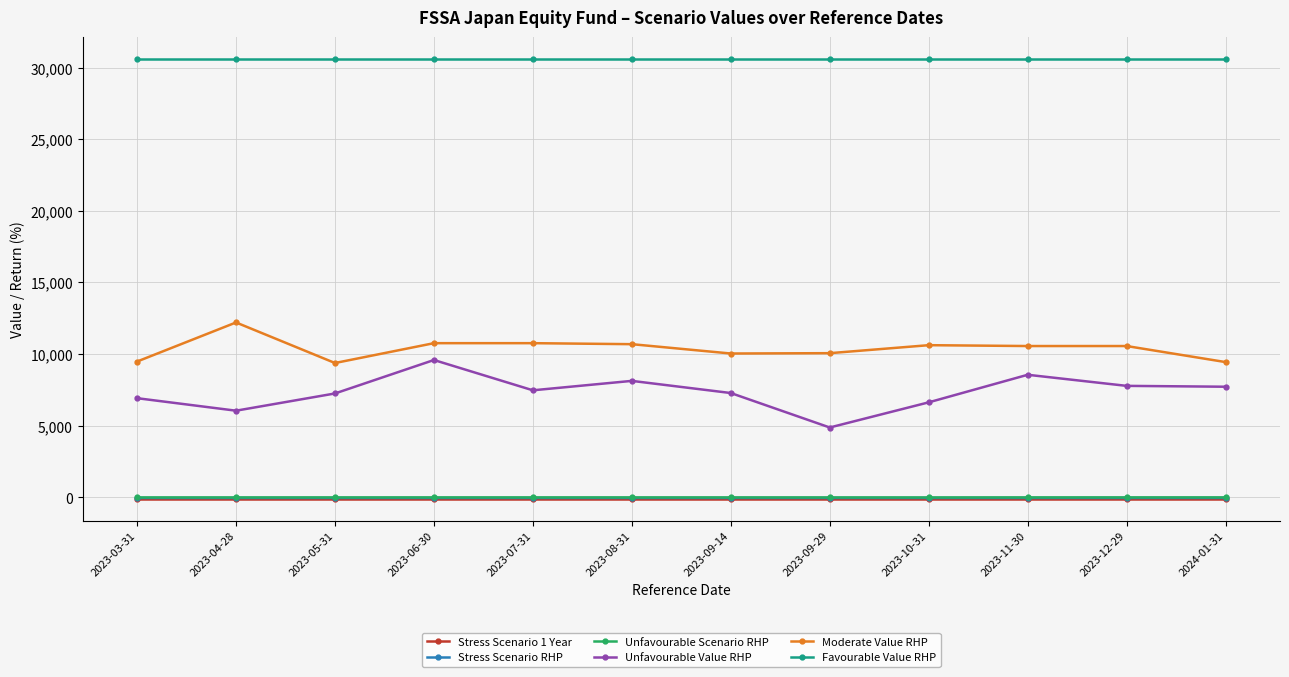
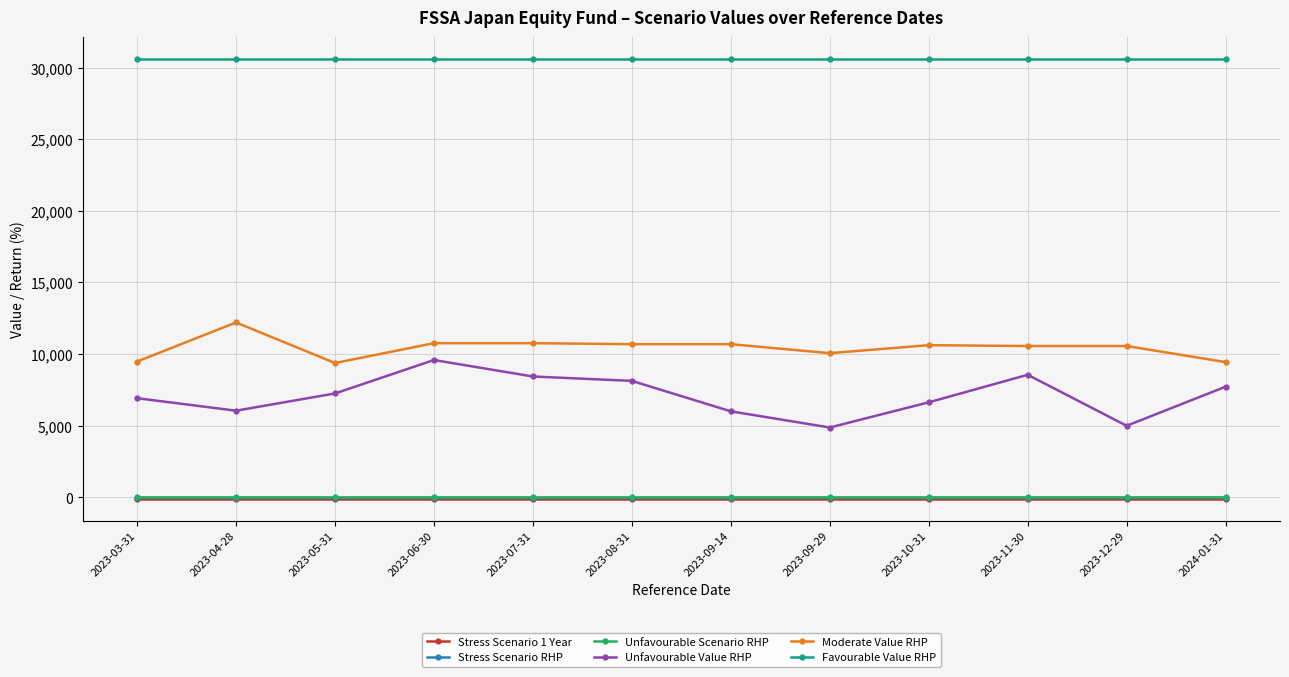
  {
    "Unfavourable Value RHP": {
      "2023-03-31": "6,900",
      "2023-04-28": "6,000",
      "2023-05-31": "7,300",
      "2023-06-30": "9,600",
-     "2023-07-31": "7,500",
+     "2023-07-31": "8,400",
      "2023-08-31": "8,100",
-     "2023-09-14": "7,300",
+     "2023-09-14": "6,000",
      "2023-09-29": "4,900",
      "2023-10-31": "6,600",
      "2023-11-30": "8,600",
-     "2023-12-29": "7,800",
+     "2023-12-29": "5,000",
      "2024-01-31": "7,700"
    },
    "Moderate Value RHP": {
      "2023-03-31": "9,500",
      "2023-04-28": "12,200",
      "2023-05-31": "9,400",
      "2023-06-30": "10,800",
      "2023-07-31": "10,800",
      "2023-08-31": "10,700",
-     "2023-09-14": "10,000",
+     "2023-09-14": "10,700",
      "2023-09-29": "10,100",
      "2023-10-31": "10,600",
      "2023-11-30": "10,600",
      "2023-12-29": "10,600",
      "2024-01-31": "9,400"
    }
  }
